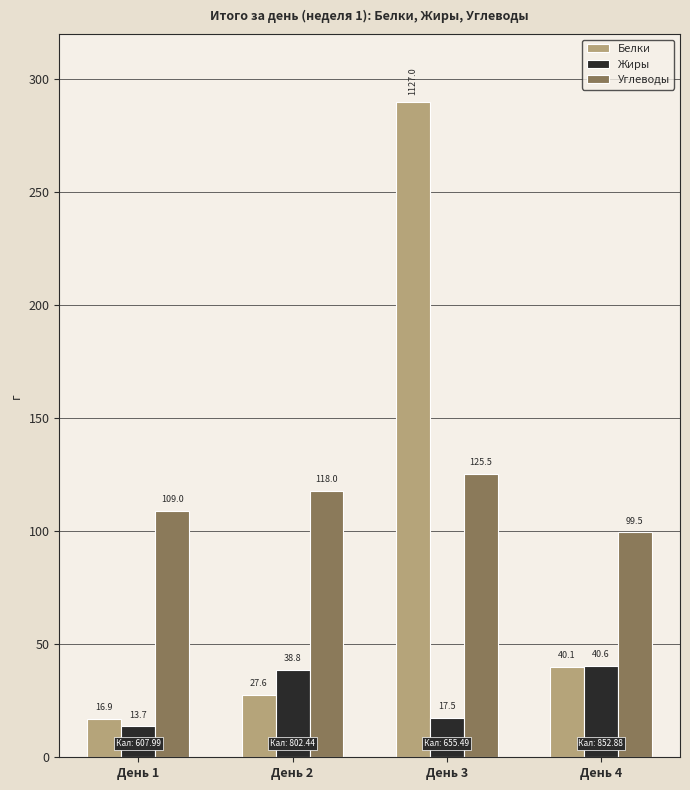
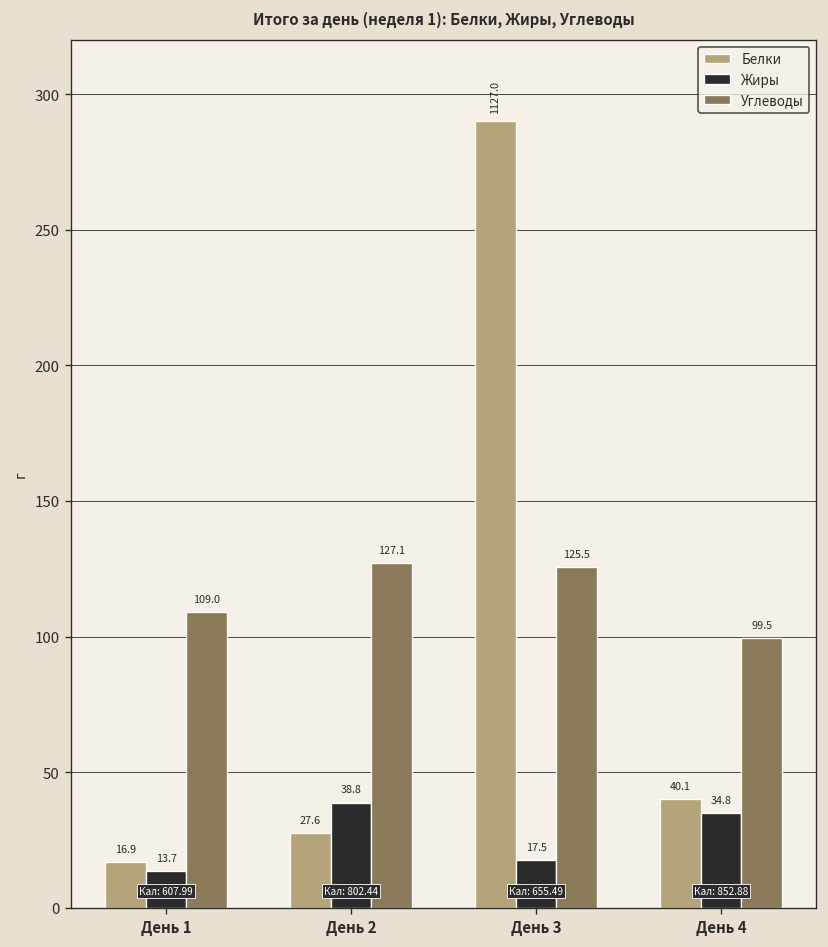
  {
    "Белки": {
      "День 1": 16.9,
      "День 2": 27.6,
      "День 4": 40.1
    },
    "Жиры": {
      "День 1": 13.7,
      "День 2": 38.8,
      "День 3": 17.5,
-     "День 4": 40.6
+     "День 4": 34.8
    },
    "Углеводы": {
      "День 1": 109.0,
-     "День 2": 118.0,
+     "День 2": 127.1,
      "День 3": 125.5,
      "День 4": 99.5
    }
  }
